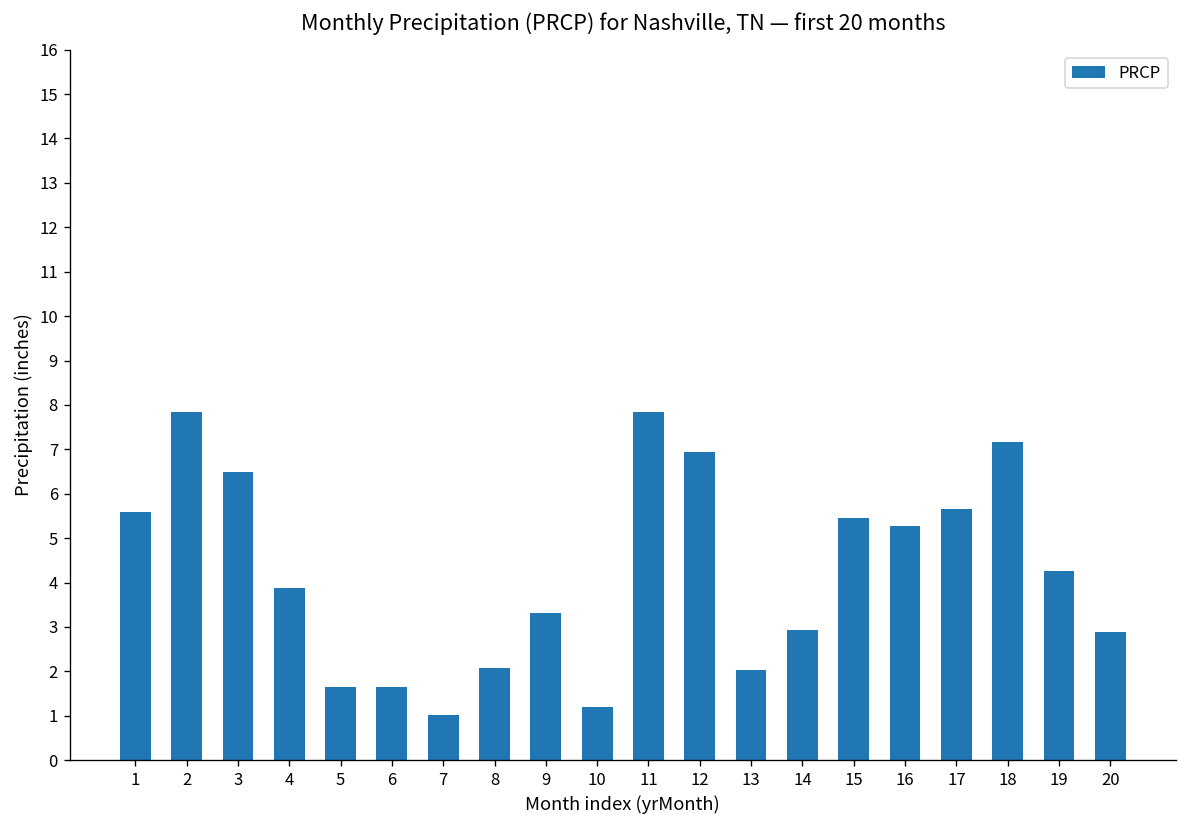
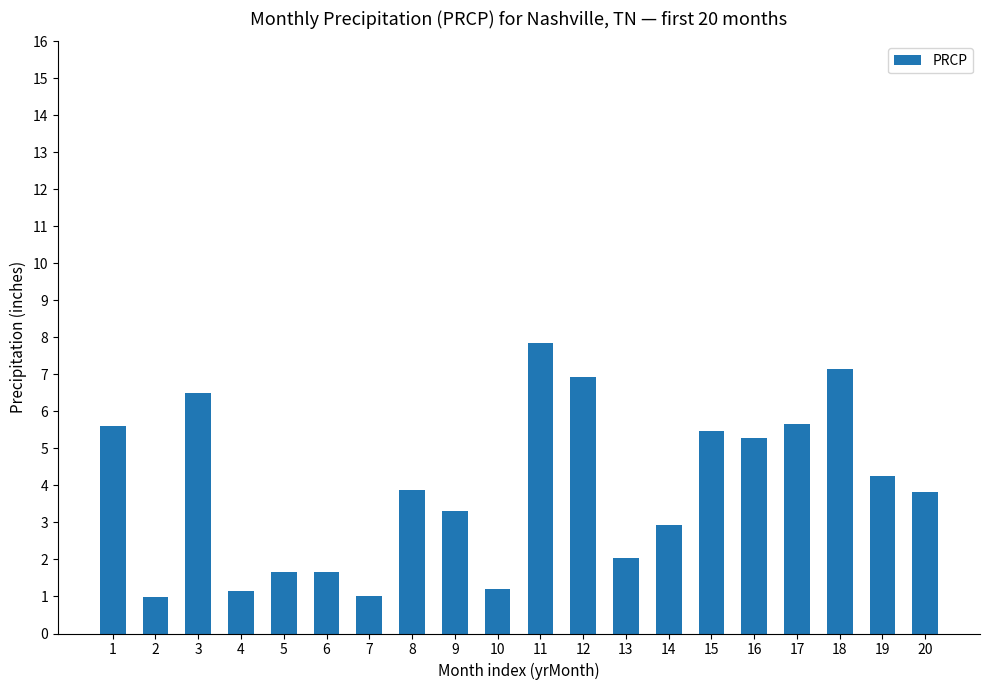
  {
    "1": 5.6,
-   "2": 7.8,
+   "2": 1.0,
    "3": 6.5,
-   "4": 3.9,
+   "4": 1.2,
    "5": 1.7,
    "6": 1.7,
    "7": 1.0,
-   "8": 2.1,
+   "8": 3.9,
    "9": 3.3,
    "10": 1.2,
    "11": 7.9,
    "12": 6.9,
    "13": 2.0,
    "14": 2.9,
    "15": 5.5,
    "16": 5.3,
    "17": 5.7,
    "18": 7.2,
    "19": 4.3,
-   "20": 2.9
+   "20": 3.8
  }
